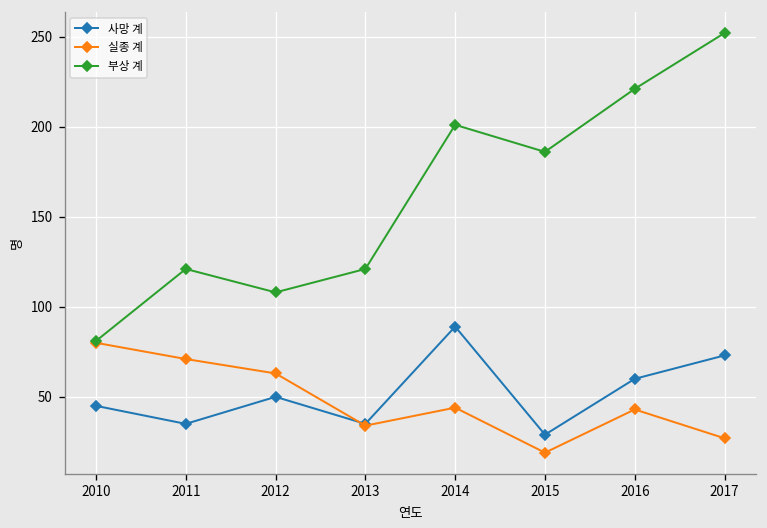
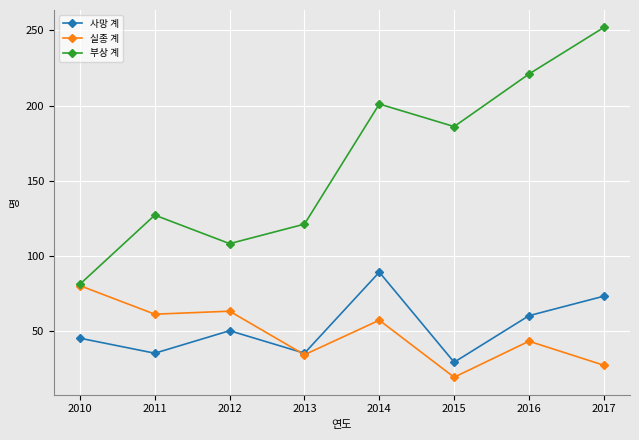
  {
    "사망 계": {
      "2010": 45,
      "2011": 35,
      "2012": 50,
      "2014": 89,
      "2015": 29,
      "2016": 60,
      "2017": 73
    },
    "실종 계": {
-     "2011": 71,
+     "2011": 61,
      "2012": 63,
-     "2014": 44,
+     "2014": 57,
      "2015": 19,
      "2016": 43,
      "2017": 27
    },
    "부상 계": {
-     "2011": 121,
+     "2011": 127,
      "2012": 108,
      "2013": 121,
      "2014": 201,
      "2015": 186,
      "2016": 221,
      "2017": 252
    }
  }
